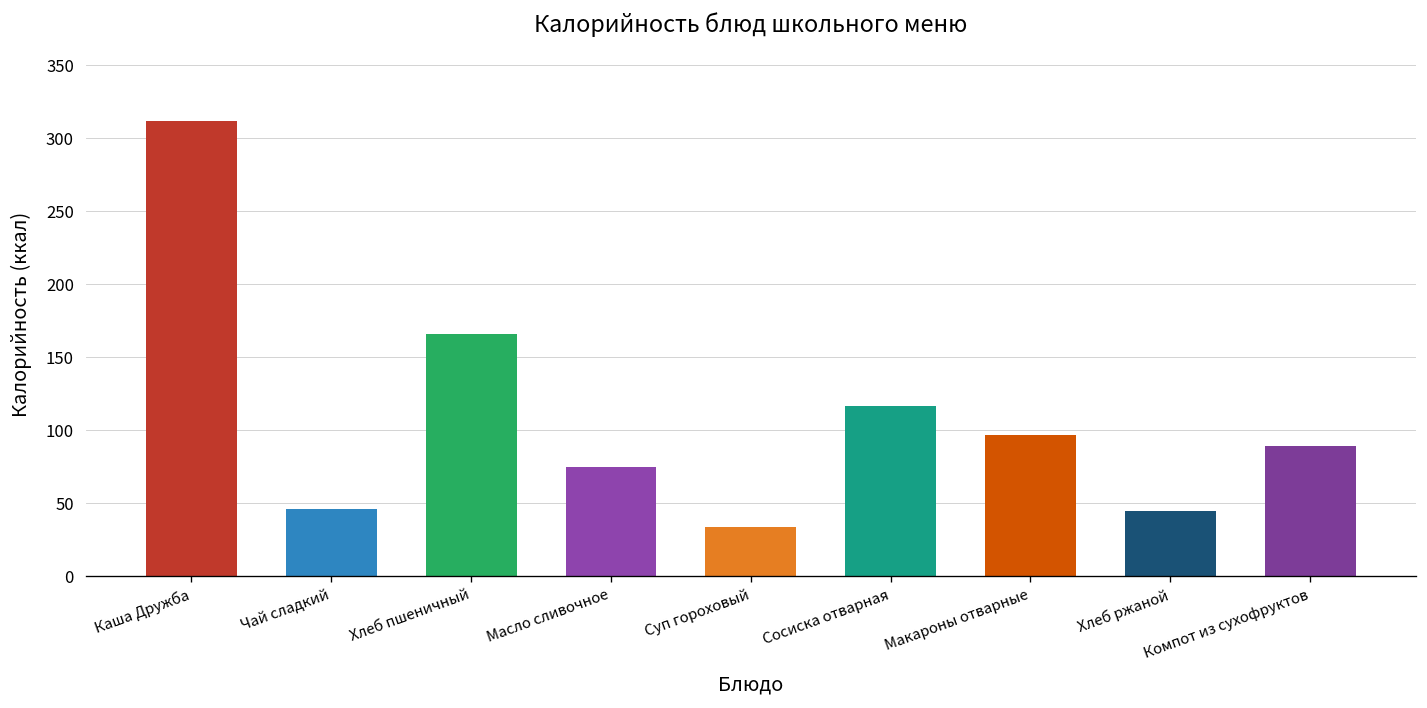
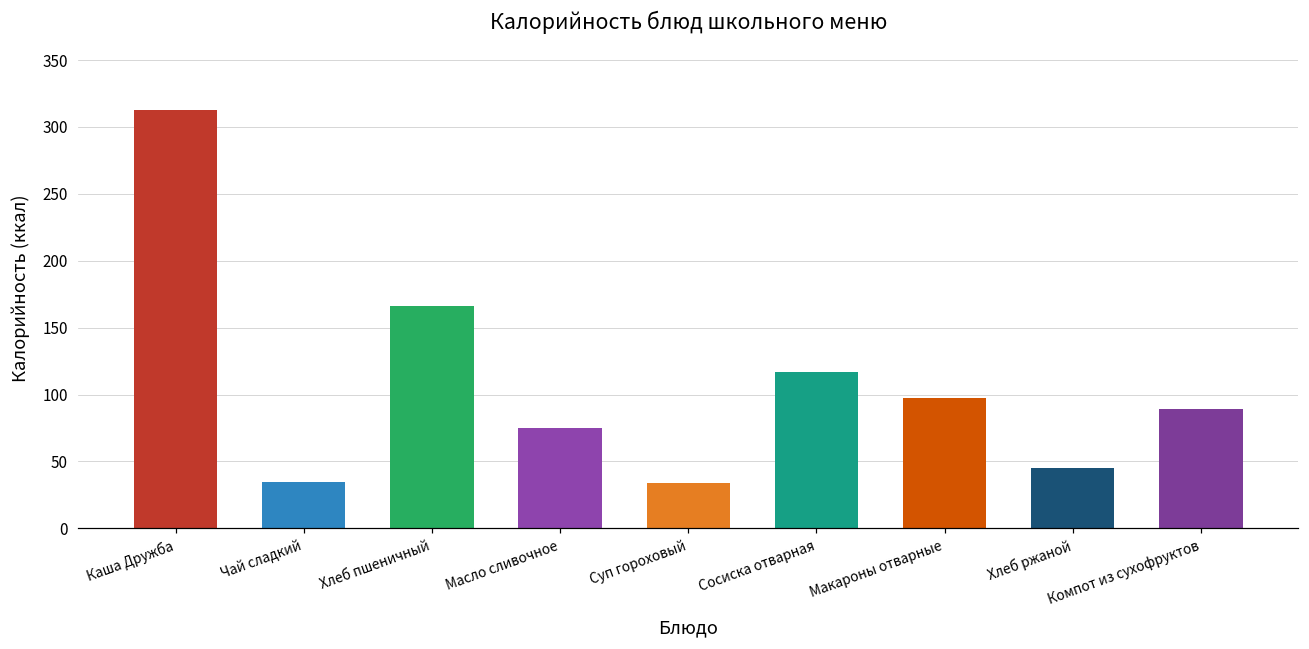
  {
    "Каша Дружба": 312,
-   "Чай сладкий": 47,
+   "Чай сладкий": 34,
    "Хлеб пшеничный": 166,
    "Масло сливочное": 75,
    "Суп гороховый": 34,
    "Сосиска отварная": 117,
    "Макароны отварные": 97,
    "Хлеб ржаной": 45,
    "Компот из сухофруктов": 90
  }
